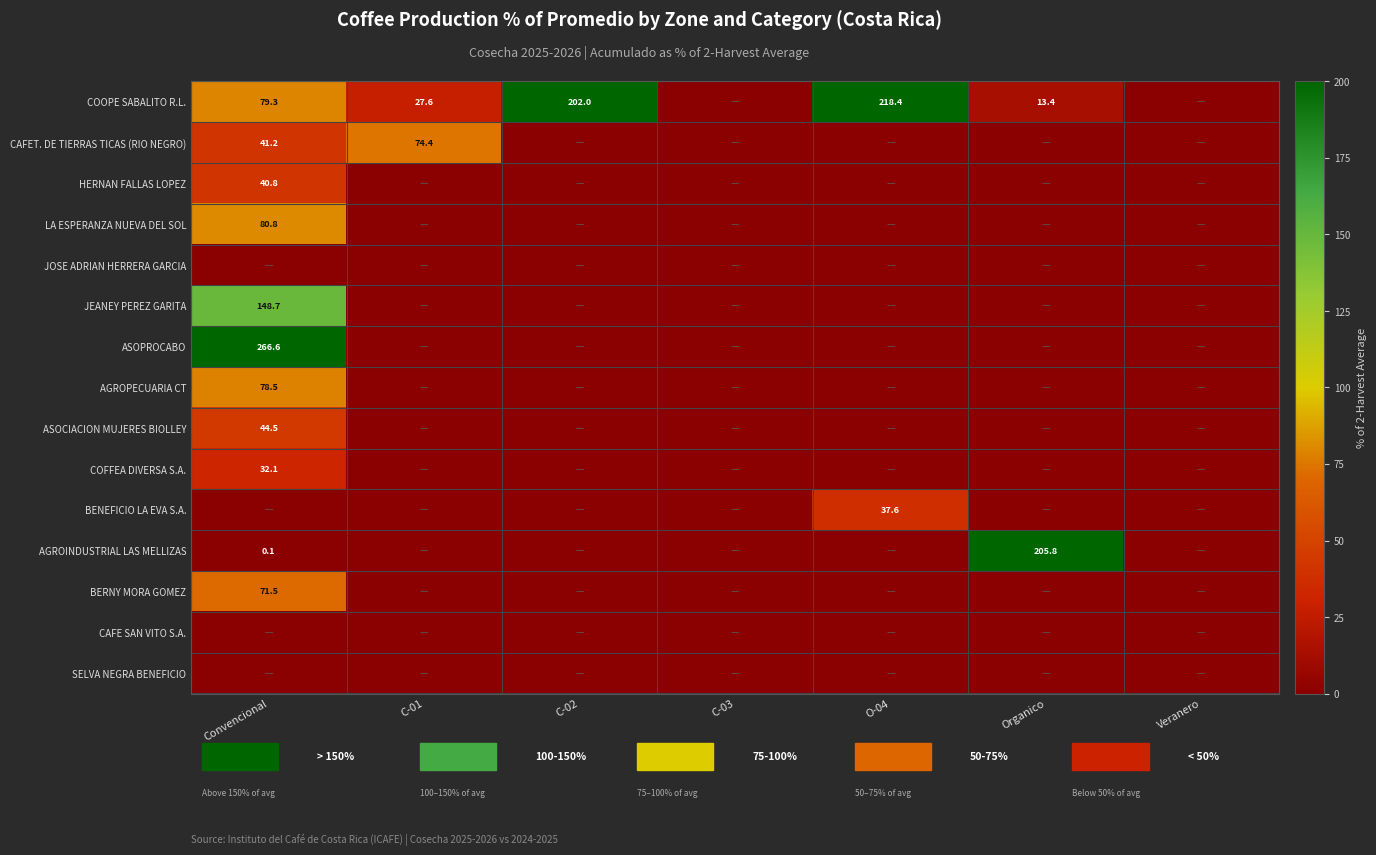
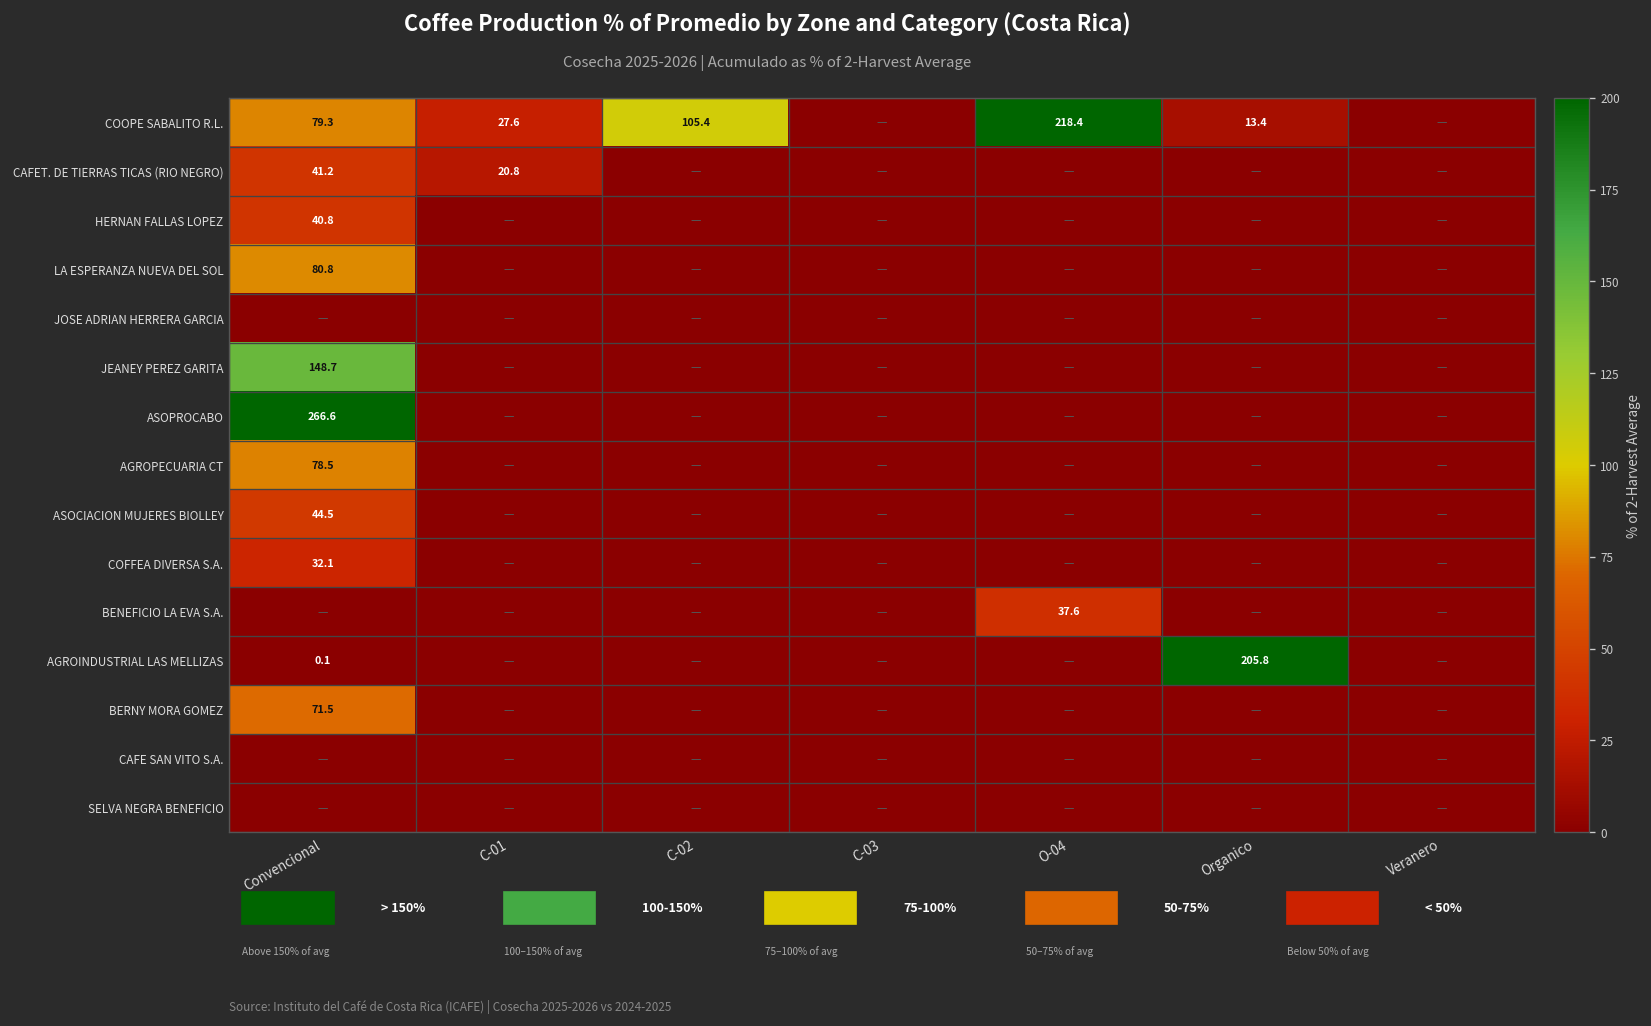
  {
    "COOPE SABALITO R.L.": {
      "C-01": 27.6,
-     "C-02": 202.0,
+     "C-02": 105.4,
      "O-04": 218.4,
      "Organico": 13.4
    },
    "CAFET. DE TIERRAS TICAS (RIO NEGRO)": {
-     "C-01": 74.4
+     "C-01": 20.8
    },
    "BENEFICIO LA EVA S.A.": {
      "O-04": 37.6
    },
    "AGROINDUSTRIAL LAS MELLIZAS": {
      "Organico": 205.8
    }
  }
